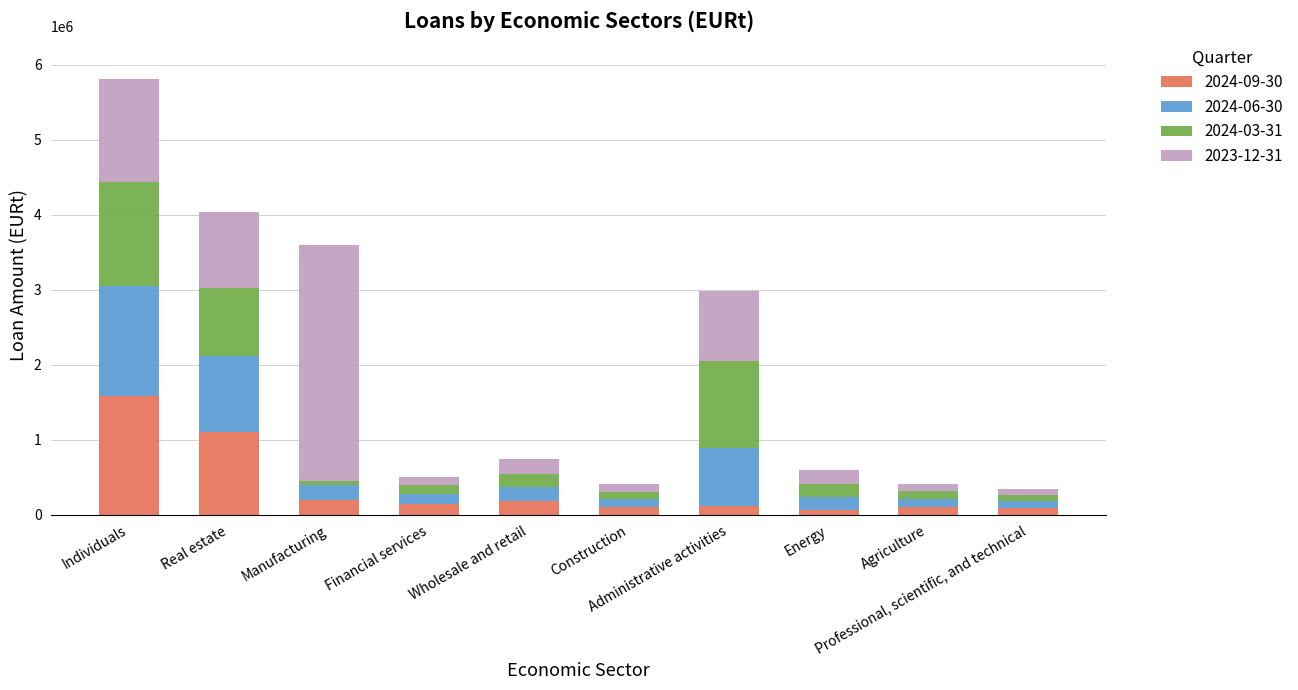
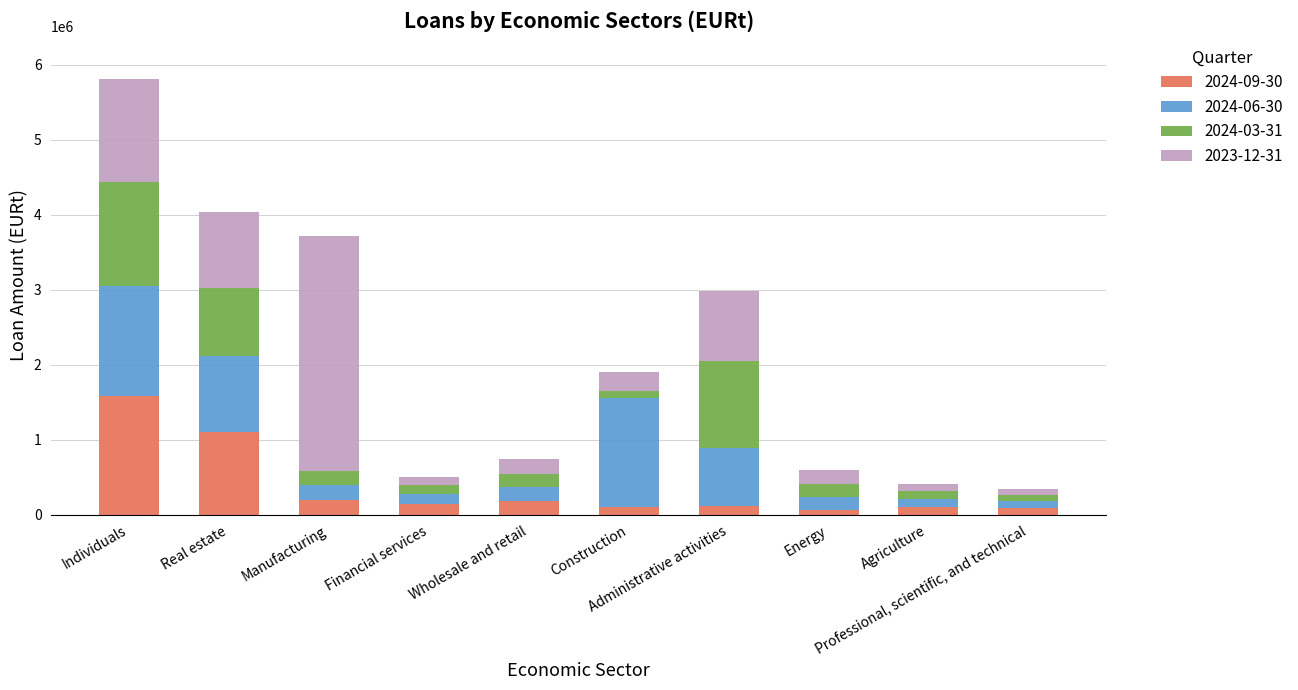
  {
    "2024-09-30": {
      "Individuals": 1600000,
      "Real estate": 1100000,
      "Manufacturing": 200000,
      "Financial services": 100000,
      "Wholesale and retail": 200000,
      "Construction": 100000,
      "Administrative activities": 100000,
      "Energy": 100000,
      "Agriculture": 100000,
      "Professional, scientific, and technical": 100000
    },
    "2024-06-30": {
      "Individuals": 1500000,
      "Real estate": 1000000,
      "Manufacturing": 200000,
      "Financial services": 100000,
      "Wholesale and retail": 200000,
-     "Construction": 100000,
+     "Construction": 1400000,
      "Administrative activities": 800000,
      "Energy": 200000,
      "Agriculture": 100000,
      "Professional, scientific, and technical": 100000
    },
    "2024-03-31": {
      "Individuals": 1400000,
      "Real estate": 900000,
-     "Manufacturing": 100000,
+     "Manufacturing": 200000,
      "Financial services": 100000,
      "Wholesale and retail": 200000,
      "Construction": 100000,
      "Administrative activities": 1200000,
      "Energy": 200000,
      "Agriculture": 100000,
      "Professional, scientific, and technical": 100000
    },
    "2023-12-31": {
      "Individuals": 1400000,
      "Real estate": 1000000,
      "Manufacturing": 3100000,
      "Financial services": 100000,
      "Wholesale and retail": 200000,
-     "Construction": 100000,
+     "Construction": 300000,
      "Administrative activities": 900000,
      "Energy": 200000,
      "Agriculture": 100000,
      "Professional, scientific, and technical": 100000
    }
  }
